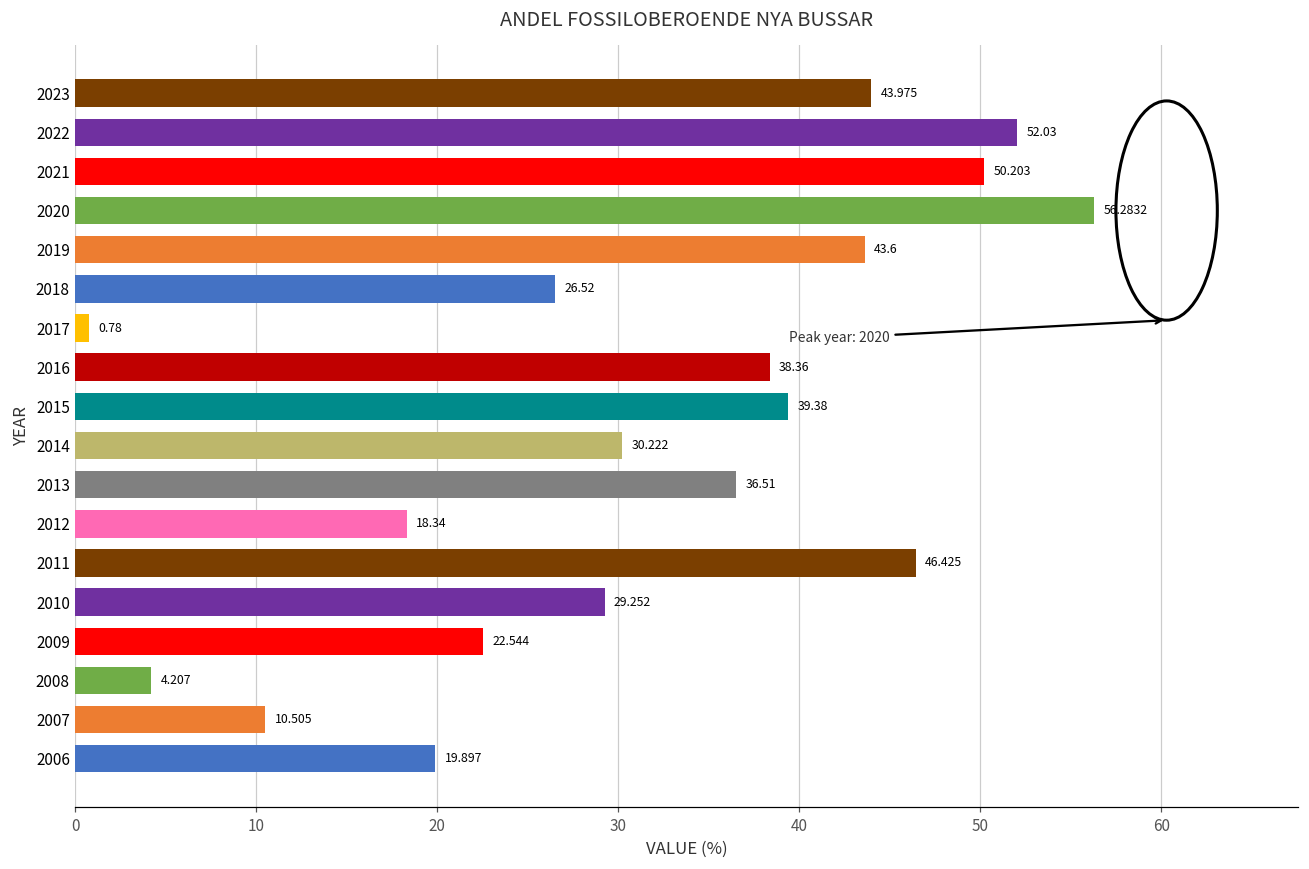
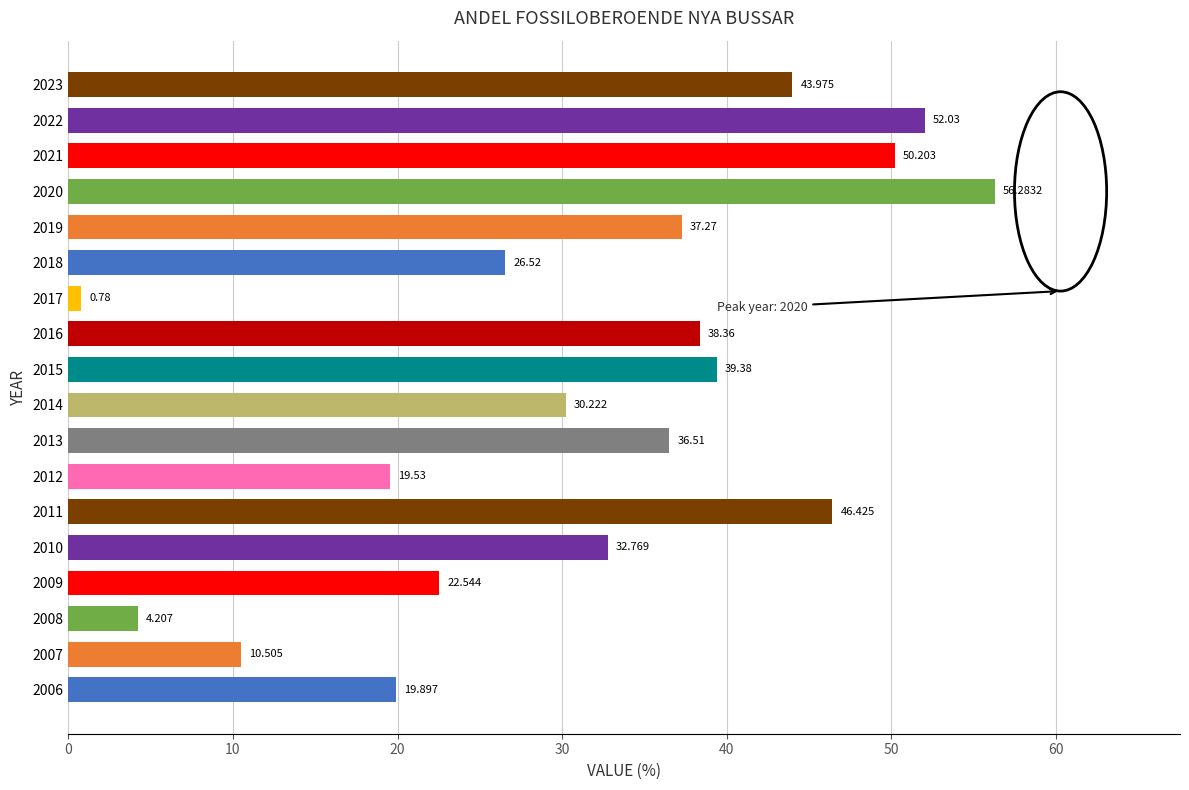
  {
    "2023": 43.975,
    "2022": 52.03,
    "2021": 50.203,
    "2020": 56.2832,
-   "2019": 43.6,
+   "2019": 37.27,
    "2018": 26.52,
    "2017": 0.78,
    "2016": 38.36,
    "2015": 39.38,
    "2014": 30.222,
    "2013": 36.51,
-   "2012": 18.34,
+   "2012": 19.53,
    "2011": 46.425,
-   "2010": 29.252,
+   "2010": 32.769,
    "2009": 22.544,
    "2008": 4.207,
    "2007": 10.505,
    "2006": 19.897
  }
